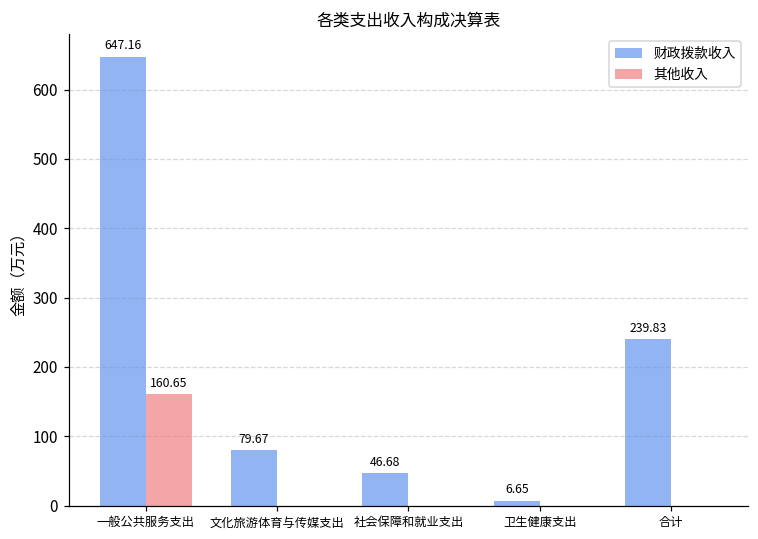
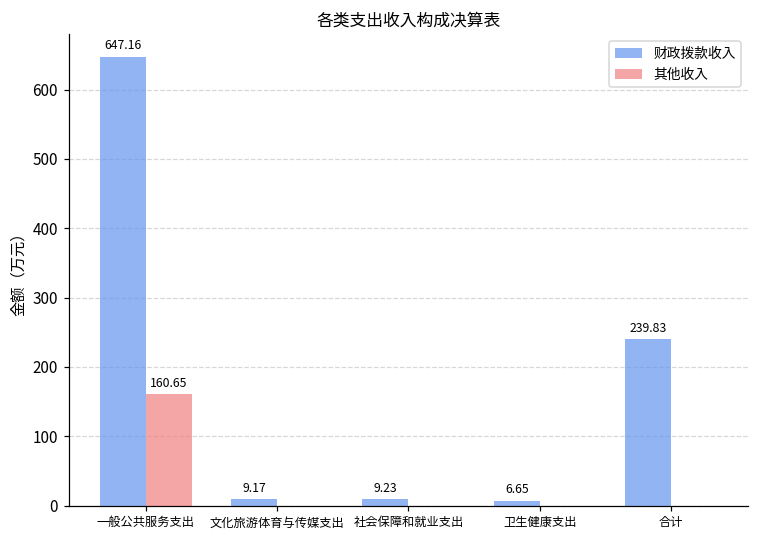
  {
    "财政拨款收入": {
      "一般公共服务支出": 647.16,
-     "文化旅游体育与传媒支出": 79.67,
-     "社会保障和就业支出": 46.68,
+     "文化旅游体育与传媒支出": 9.17,
+     "社会保障和就业支出": 9.23,
      "卫生健康支出": 6.65,
      "合计": 239.83
    },
    "其他收入": {
      "一般公共服务支出": 160.65
    }
  }
